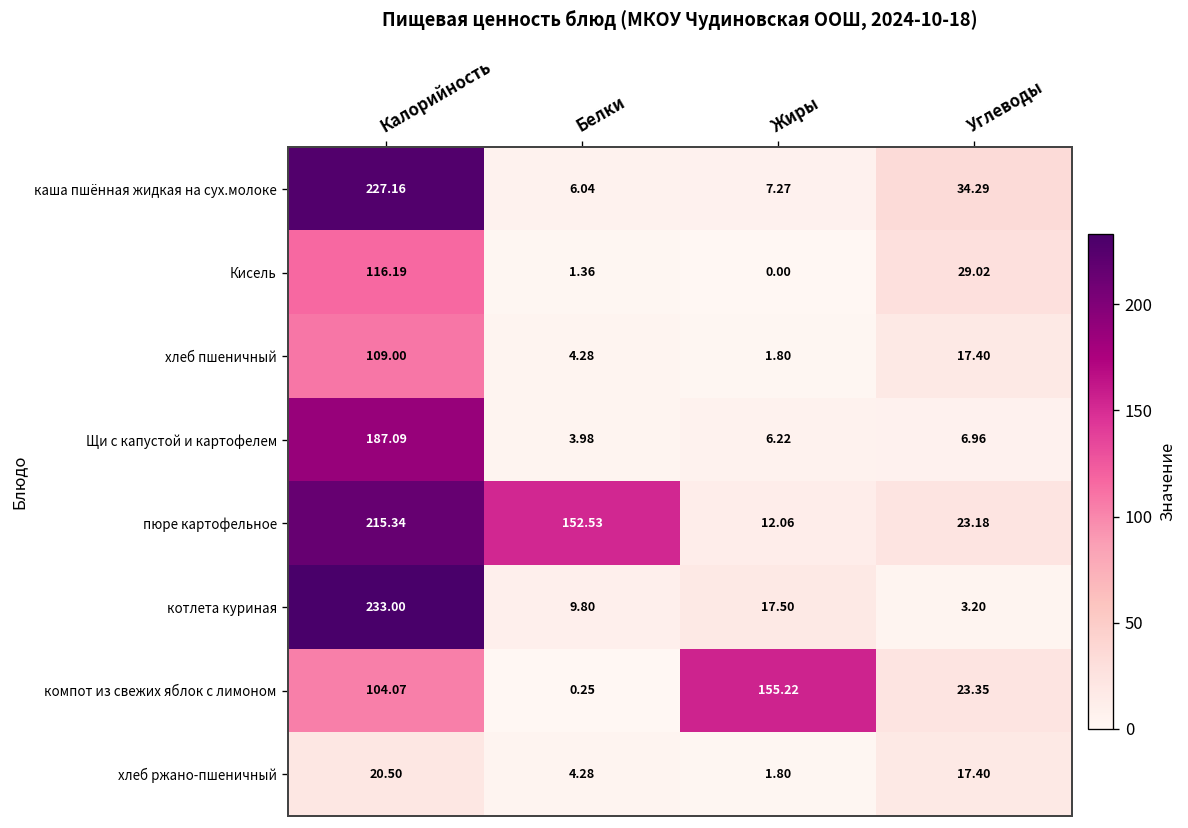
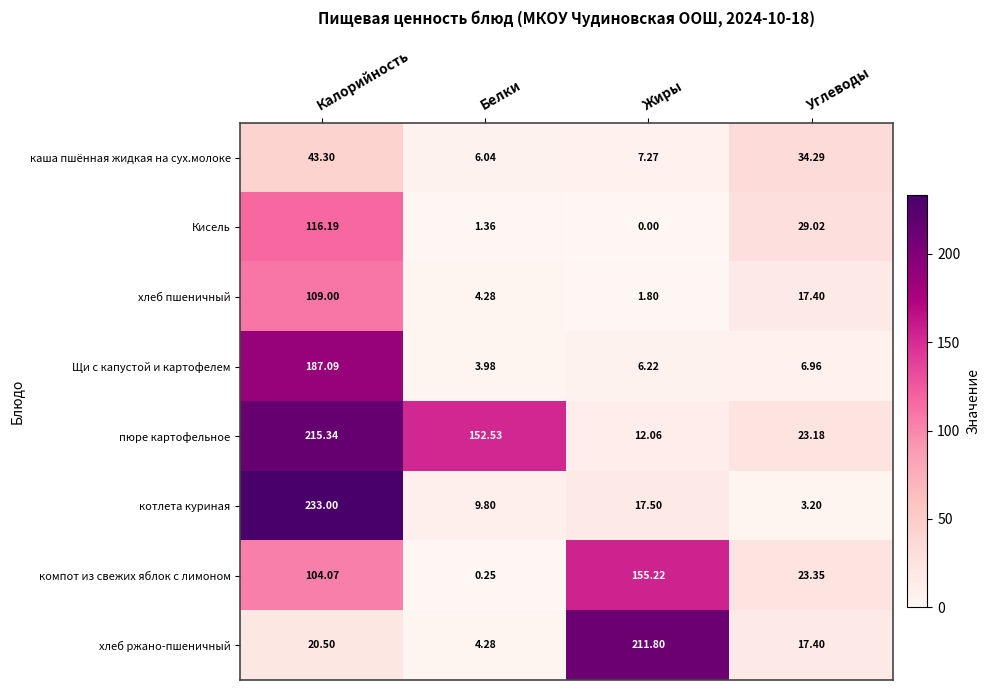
  {
    "каша пшённая жидкая на сух.молоке": {
-     "Калорийность": 227.16,
+     "Калорийность": 43.30,
      "Белки": 6.04,
      "Жиры": 7.27,
      "Углеводы": 34.29
    },
    "Кисель": {
      "Калорийность": 116.19,
      "Белки": 1.36,
      "Жиры": 0.00,
      "Углеводы": 29.02
    },
    "хлеб пшеничный": {
      "Калорийность": 109.00,
      "Белки": 4.28,
      "Жиры": 1.80,
      "Углеводы": 17.40
    },
    "Щи с капустой и картофелем": {
      "Калорийность": 187.09,
      "Белки": 3.98,
      "Жиры": 6.22,
      "Углеводы": 6.96
    },
    "пюре картофельное": {
      "Калорийность": 215.34,
      "Белки": 152.53,
      "Жиры": 12.06,
      "Углеводы": 23.18
    },
    "котлета куриная": {
      "Калорийность": 233.00,
      "Белки": 9.80,
      "Жиры": 17.50,
      "Углеводы": 3.20
    },
    "компот из свежих яблок с лимоном": {
      "Калорийность": 104.07,
      "Белки": 0.25,
      "Жиры": 155.22,
      "Углеводы": 23.35
    },
    "хлеб ржано-пшеничный": {
      "Калорийность": 20.50,
      "Белки": 4.28,
-     "Жиры": 1.80,
+     "Жиры": 211.80,
      "Углеводы": 17.40
    }
  }
